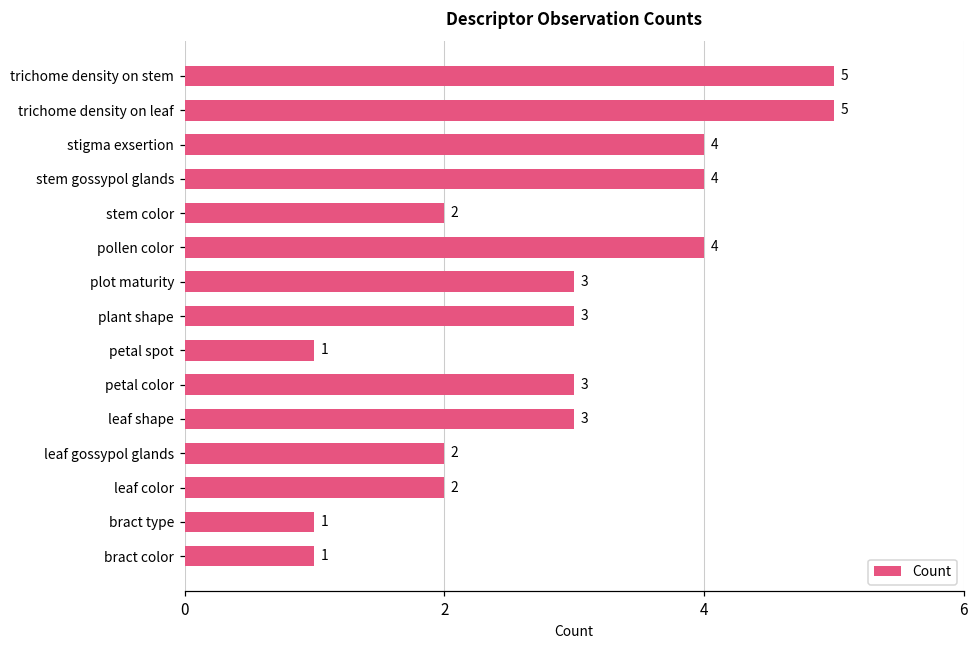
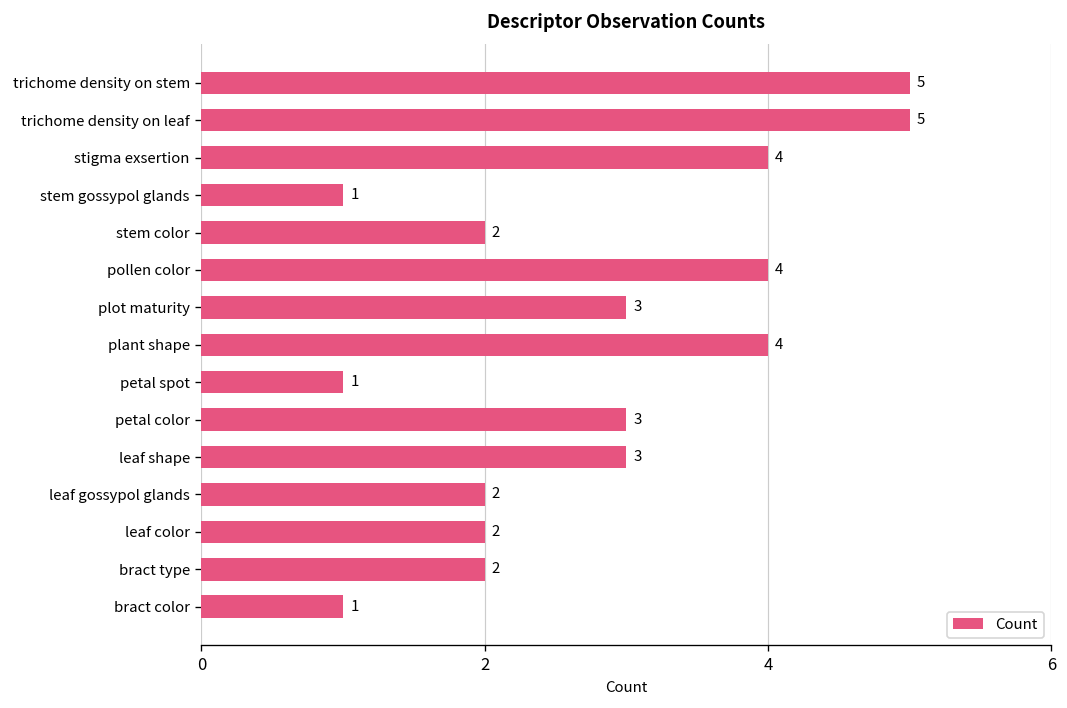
  {
    "trichome density on stem": 5,
    "trichome density on leaf": 5,
    "stigma exsertion": 4,
-   "stem gossypol glands": 4,
+   "stem gossypol glands": 1,
    "stem color": 2,
    "pollen color": 4,
    "plot maturity": 3,
-   "plant shape": 3,
+   "plant shape": 4,
    "petal spot": 1,
    "petal color": 3,
    "leaf shape": 3,
    "leaf gossypol glands": 2,
    "leaf color": 2,
-   "bract type": 1,
+   "bract type": 2,
    "bract color": 1
  }
